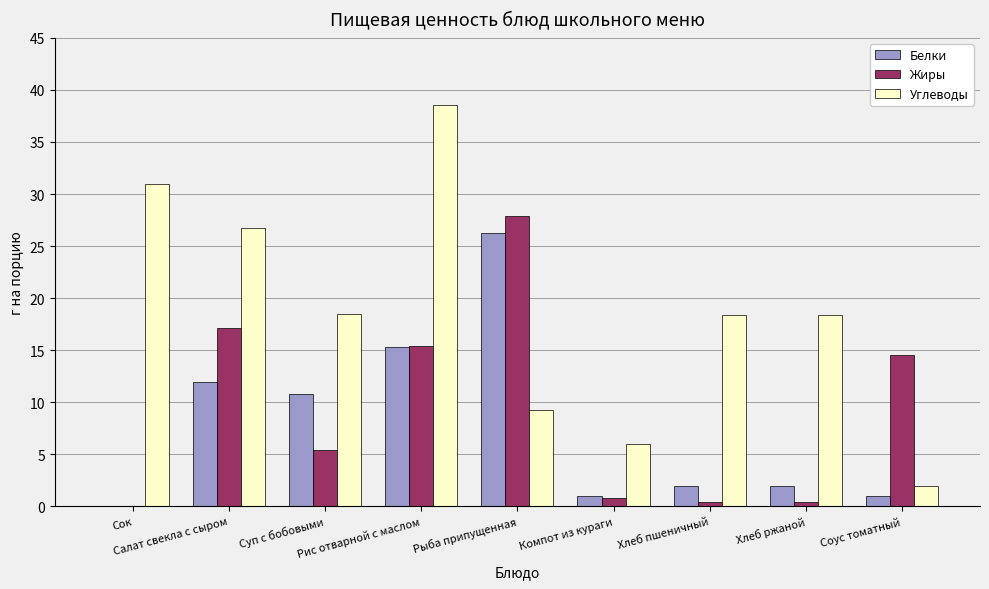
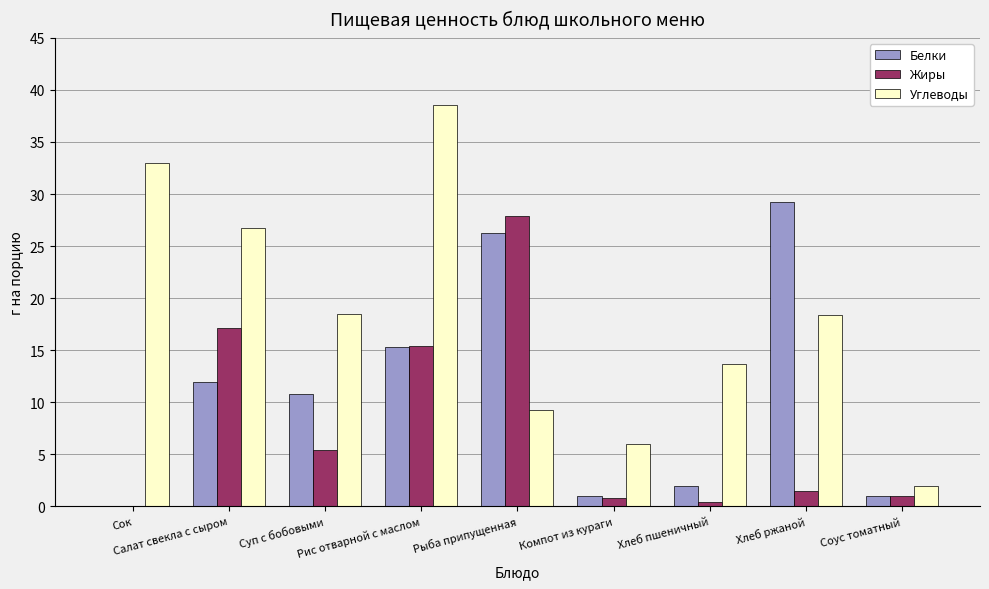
  {
    "Белки": {
      "Сок": 0.0,
      "Салат свекла с сыром": 11.9,
      "Суп с бобовыми": 10.8,
      "Рис отварной с маслом": 15.3,
      "Рыба припущенная": 26.3,
      "Компот из кураги": 1.0,
      "Хлеб пшеничный": 2.0,
-     "Хлеб ржаной": 2.0,
+     "Хлеб ржаной": 29.3,
      "Соус томатный": 1.0
    },
    "Жиры": {
      "Сок": 0.0,
      "Салат свекла с сыром": 17.1,
      "Суп с бобовыми": 5.4,
      "Рис отварной с маслом": 15.4,
      "Рыба припущенная": 27.9,
      "Компот из кураги": 0.8,
      "Хлеб пшеничный": 0.4,
-     "Хлеб ржаной": 0.4,
-     "Соус томатный": 14.5
+     "Хлеб ржаной": 1.5,
+     "Соус томатный": 1.0
    },
    "Углеводы": {
-     "Сок": 31,
+     "Сок": 33,
      "Салат свекла с сыром": 26.7,
      "Суп с бобовыми": 18.5,
      "Рис отварной с маслом": 38.5,
      "Рыба припущенная": 9.2,
      "Компот из кураги": 6.0,
-     "Хлеб пшеничный": 18.4,
+     "Хлеб пшеничный": 13.7,
      "Хлеб ржаной": 18.4,
      "Соус томатный": 2.0
    }
  }
